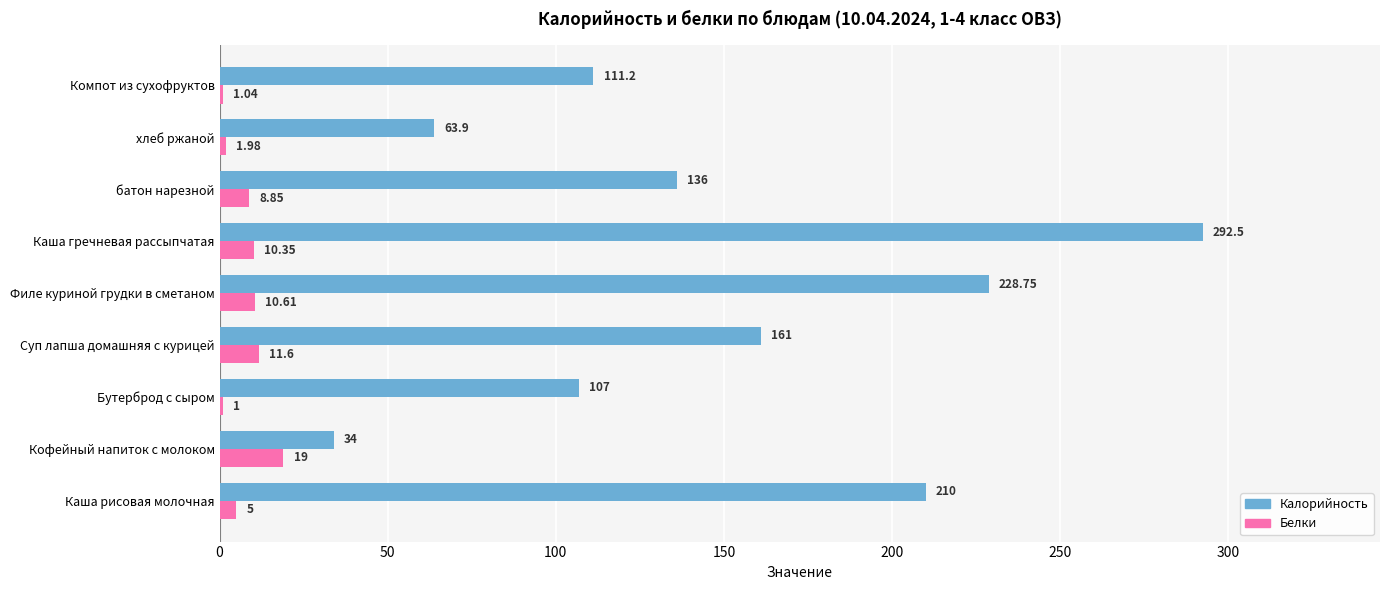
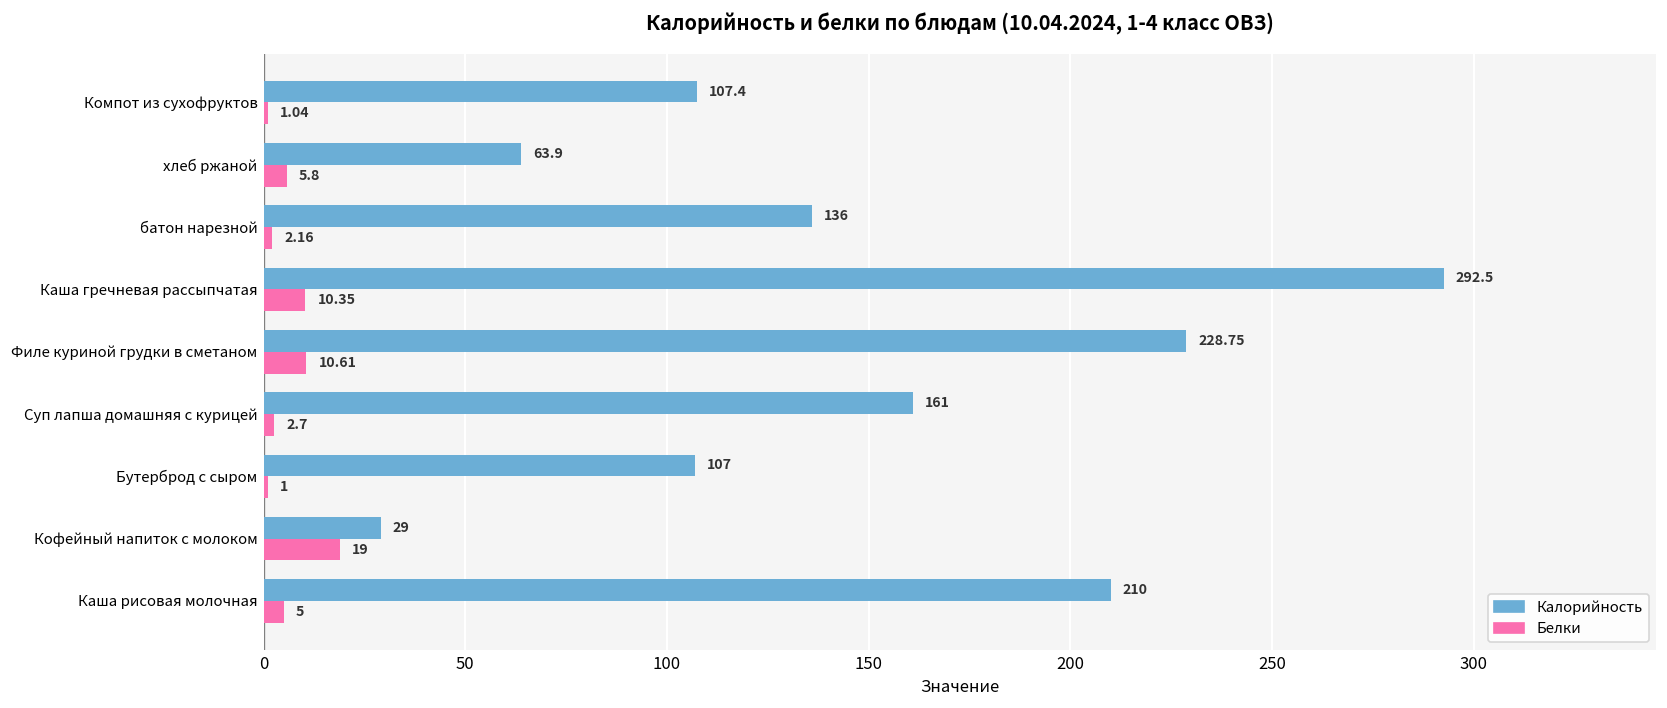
  {
    "Калорийность": {
-     "Компот из сухофруктов": 111.2,
+     "Компот из сухофруктов": 107.4,
      "хлеб ржаной": 63.9,
      "батон нарезной": 136,
      "Каша гречневая рассыпчатая": 292.5,
      "Филе куриной грудки в сметаном": 228.75,
      "Суп лапша домашняя с курицей": 161,
      "Бутерброд с сыром": 107,
-     "Кофейный напиток с молоком": 34,
+     "Кофейный напиток с молоком": 29,
      "Каша рисовая молочная": 210
    },
    "Белки": {
      "Компот из сухофруктов": 1.04,
-     "хлеб ржаной": 1.98,
-     "батон нарезной": 8.85,
+     "хлеб ржаной": 5.8,
+     "батон нарезной": 2.16,
      "Каша гречневая рассыпчатая": 10.35,
      "Филе куриной грудки в сметаном": 10.61,
-     "Суп лапша домашняя с курицей": 11.6,
+     "Суп лапша домашняя с курицей": 2.7,
      "Бутерброд с сыром": 1,
      "Кофейный напиток с молоком": 19,
      "Каша рисовая молочная": 5
    }
  }
